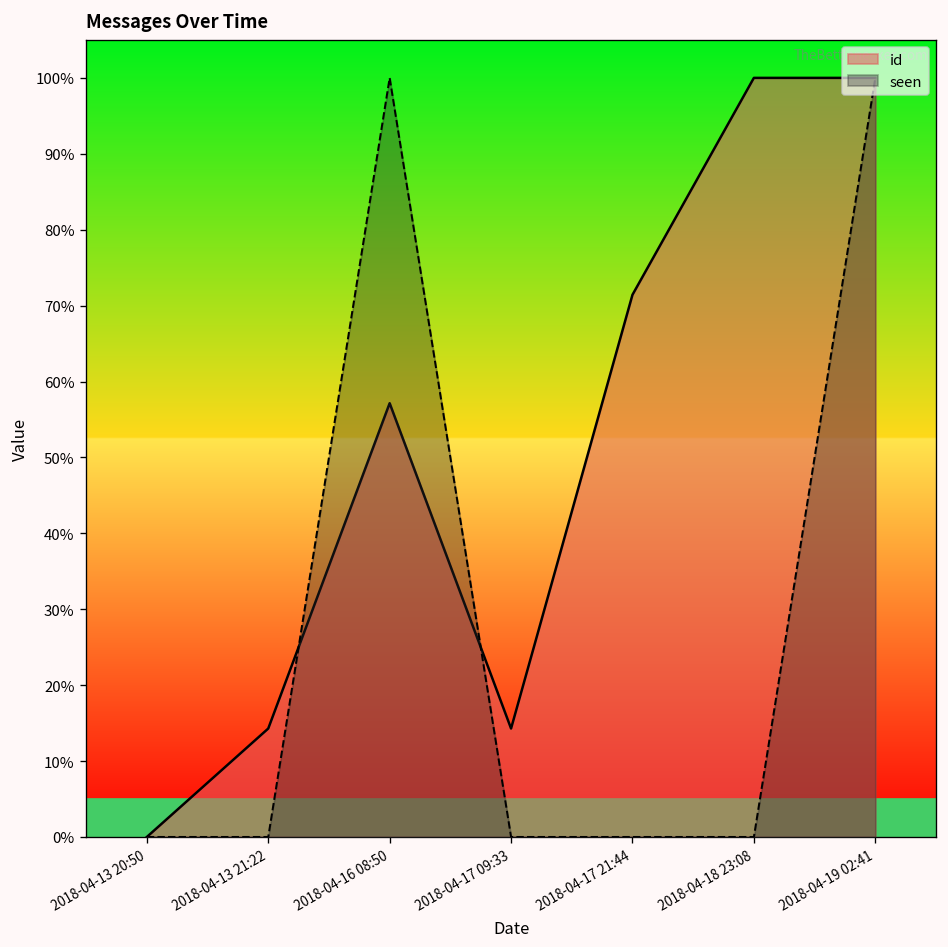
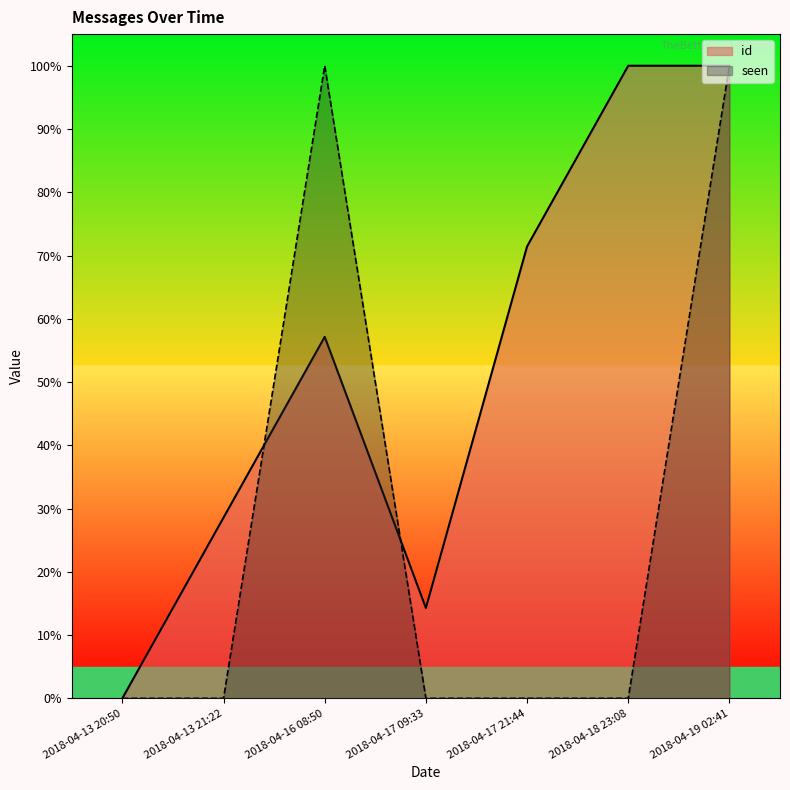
  {
    "id": {
-     "2018-04-13 21:22": "14%",
+     "2018-04-13 21:22": "29%",
      "2018-04-16 08:50": "57%",
      "2018-04-17 09:33": "14%",
      "2018-04-17 21:44": "71%",
      "2018-04-18 23:08": "100%"
    },
    "seen": {
      "2018-04-16 08:50": "100%"
    }
  }
